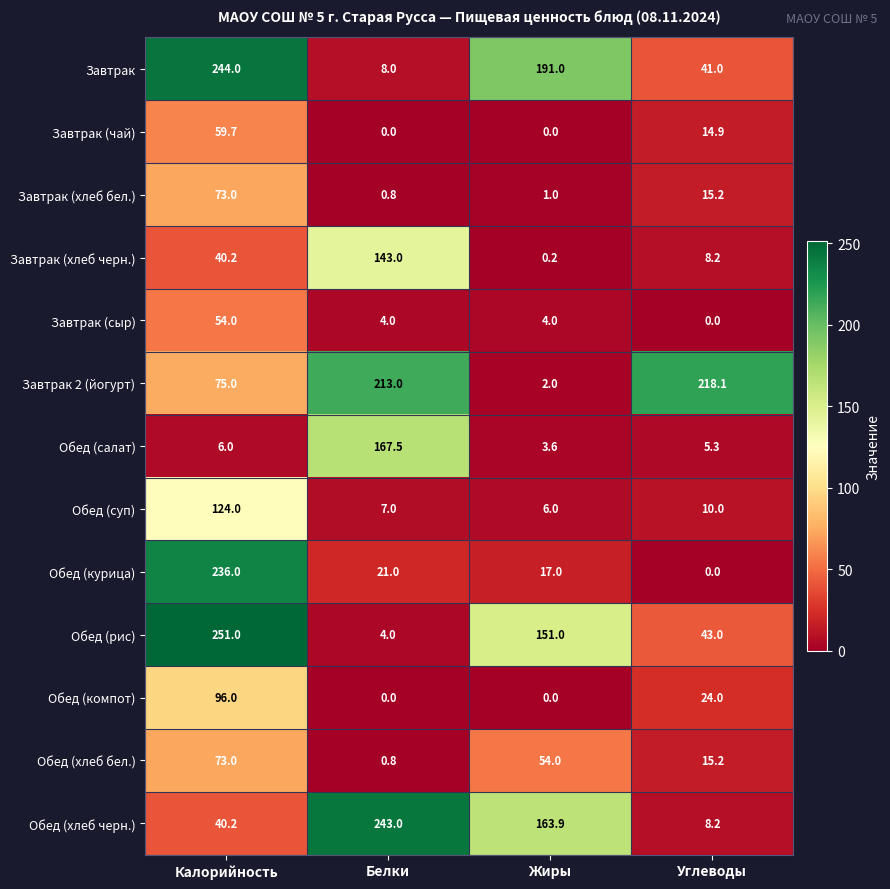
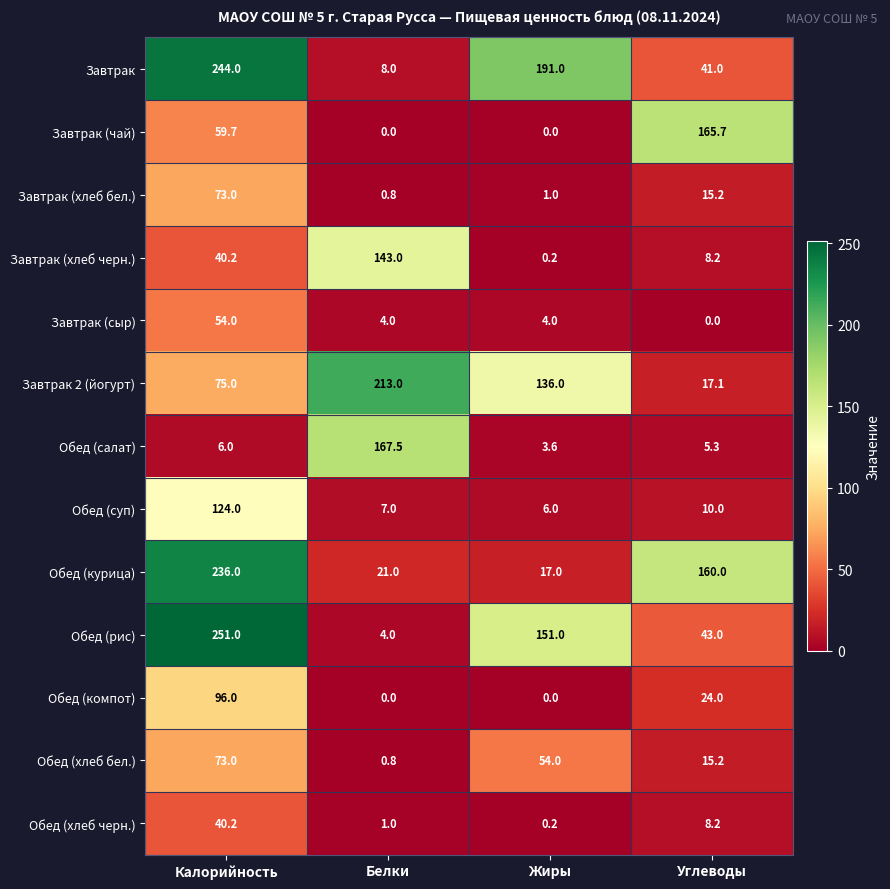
  {
    "Завтрак": {
      "Калорийность": 244.0,
      "Белки": 8.0,
      "Жиры": 191.0,
      "Углеводы": 41.0
    },
    "Завтрак (чай)": {
      "Калорийность": 59.7,
      "Белки": 0.0,
      "Жиры": 0.0,
-     "Углеводы": 14.9
+     "Углеводы": 165.7
    },
    "Завтрак (хлеб бел.)": {
      "Калорийность": 73.0,
      "Белки": 0.8,
      "Жиры": 1.0,
      "Углеводы": 15.2
    },
    "Завтрак (хлеб черн.)": {
      "Калорийность": 40.2,
      "Белки": 143.0,
      "Жиры": 0.2,
      "Углеводы": 8.2
    },
    "Завтрак (сыр)": {
      "Калорийность": 54.0,
      "Белки": 4.0,
      "Жиры": 4.0,
      "Углеводы": 0.0
    },
    "Завтрак 2 (йогурт)": {
      "Калорийность": 75.0,
      "Белки": 213.0,
-     "Жиры": 2.0,
-     "Углеводы": 218.1
+     "Жиры": 136.0,
+     "Углеводы": 17.1
    },
    "Обед (салат)": {
      "Калорийность": 6.0,
      "Белки": 167.5,
      "Жиры": 3.6,
      "Углеводы": 5.3
    },
    "Обед (суп)": {
      "Калорийность": 124.0,
      "Белки": 7.0,
      "Жиры": 6.0,
      "Углеводы": 10.0
    },
    "Обед (курица)": {
      "Калорийность": 236.0,
      "Белки": 21.0,
      "Жиры": 17.0,
-     "Углеводы": 0.0
+     "Углеводы": 160.0
    },
    "Обед (рис)": {
      "Калорийность": 251.0,
      "Белки": 4.0,
      "Жиры": 151.0,
      "Углеводы": 43.0
    },
    "Обед (компот)": {
      "Калорийность": 96.0,
      "Белки": 0.0,
      "Жиры": 0.0,
      "Углеводы": 24.0
    },
    "Обед (хлеб бел.)": {
      "Калорийность": 73.0,
      "Белки": 0.8,
      "Жиры": 54.0,
      "Углеводы": 15.2
    },
    "Обед (хлеб черн.)": {
      "Калорийность": 40.2,
-     "Белки": 243.0,
-     "Жиры": 163.9,
+     "Белки": 1.0,
+     "Жиры": 0.2,
      "Углеводы": 8.2
    }
  }
